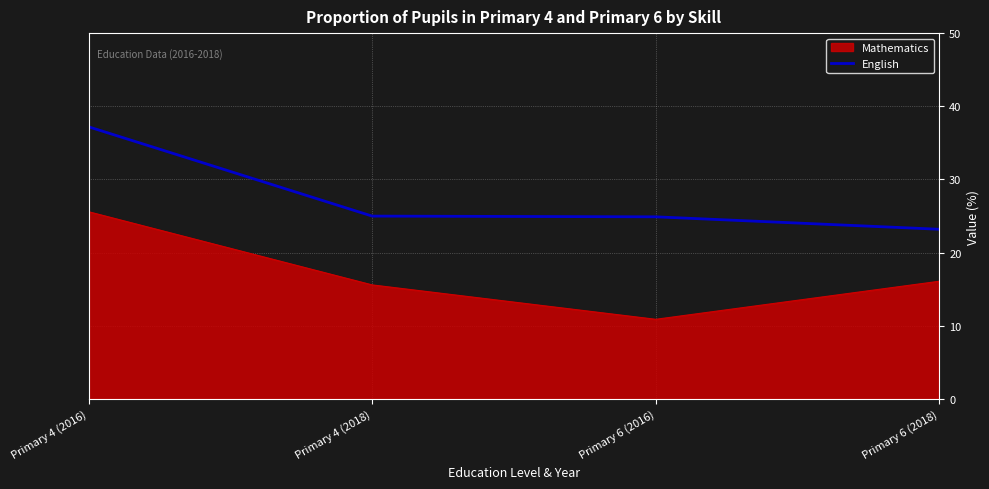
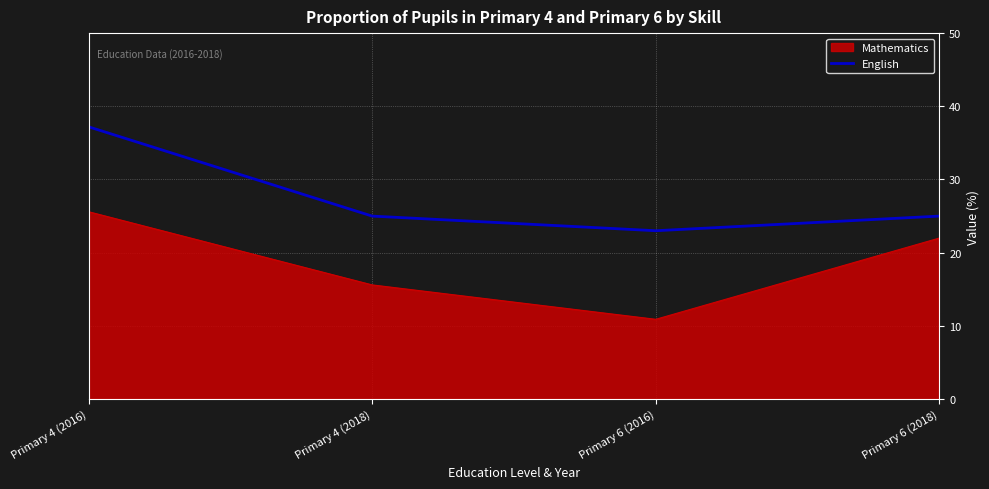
  {
    "Mathematics": {
      "Primary 4 (2016)": 26,
      "Primary 4 (2018)": 16,
      "Primary 6 (2016)": 11,
-     "Primary 6 (2018)": 16
+     "Primary 6 (2018)": 22
    },
    "English": {
      "Primary 4 (2016)": 37,
      "Primary 4 (2018)": 25,
-     "Primary 6 (2016)": 25,
-     "Primary 6 (2018)": 23
+     "Primary 6 (2016)": 23,
+     "Primary 6 (2018)": 25
    }
  }
